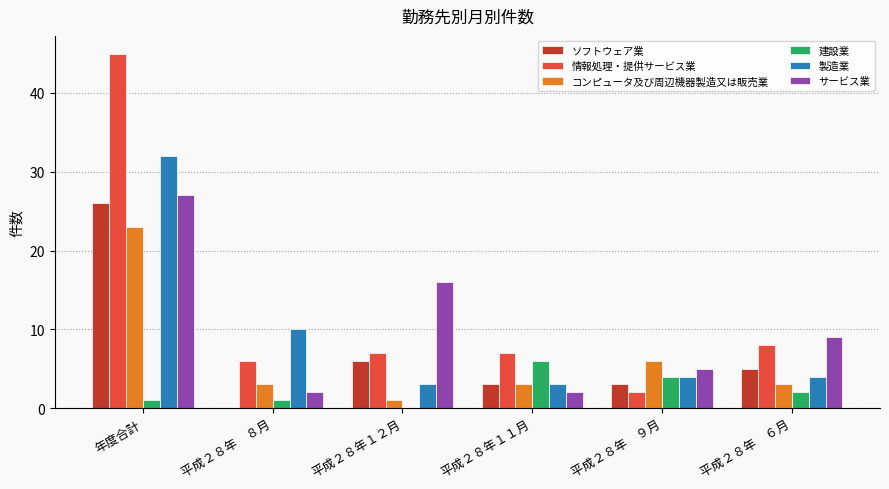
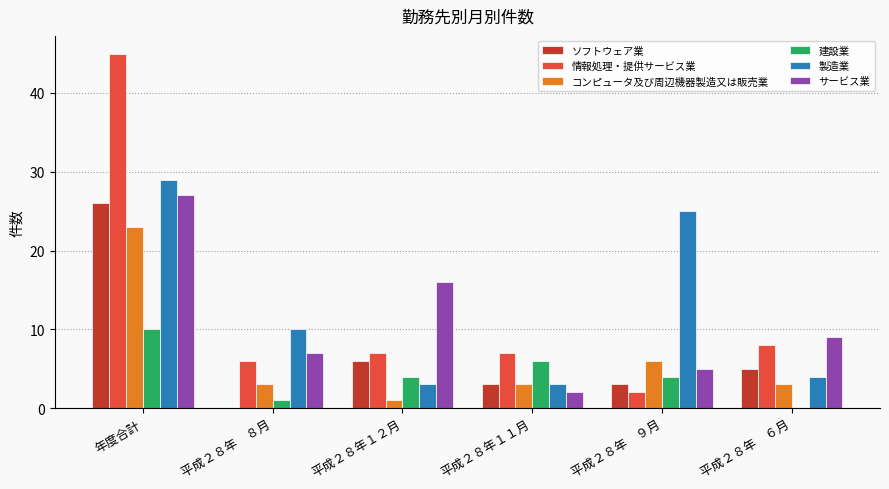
  {
    "建設業": {
-     "年度合計": 1,
+     "年度合計": 10,
      "平成２８年 ８月": 1,
-     "平成２８年１２月": 0,
+     "平成２８年１２月": 4,
      "平成２８年１１月": 6,
      "平成２８年 ９月": 4,
-     "平成２８年 ６月": 2
+     "平成２８年 ６月": 0
    },
    "製造業": {
-     "年度合計": 32,
+     "年度合計": 29,
      "平成２８年 ８月": 10,
      "平成２８年１２月": 3,
      "平成２８年１１月": 3,
-     "平成２８年 ９月": 4,
+     "平成２８年 ９月": 25,
      "平成２８年 ６月": 4
    },
    "サービス業": {
      "年度合計": 27,
-     "平成２８年 ８月": 2,
+     "平成２８年 ８月": 7,
      "平成２８年１２月": 16,
      "平成２８年１１月": 2,
      "平成２８年 ９月": 5,
      "平成２８年 ６月": 9
    }
  }
